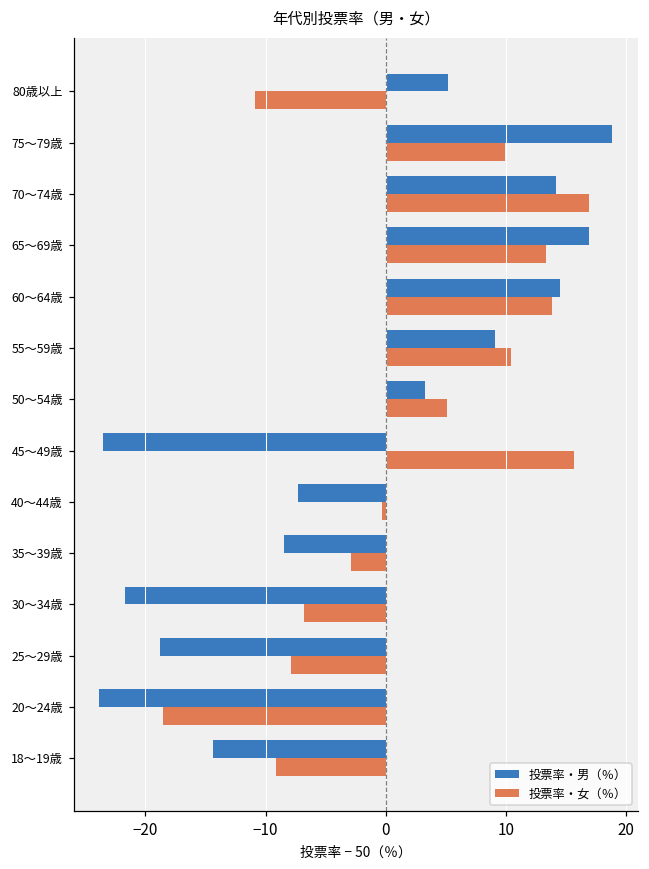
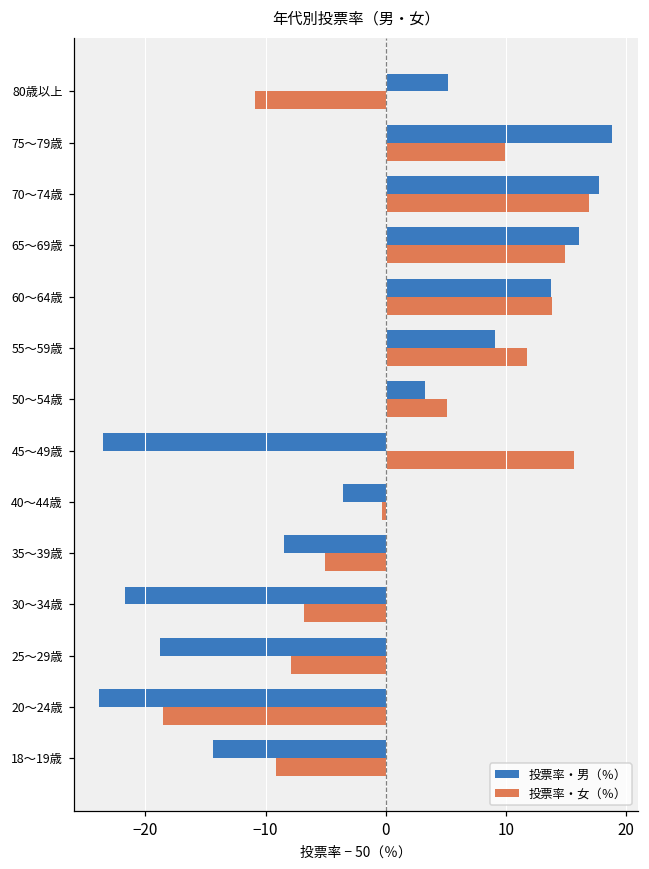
  {
    "投票率・男（％）": {
      "80歳以上": 5.2,
      "75～79歳": 18.8,
-     "70～74歳": 14.1,
-     "65～69歳": 16.9,
-     "60～64歳": 14.5,
+     "70～74歳": 17.7,
+     "65～69歳": 16.0,
+     "60～64歳": 13.7,
      "55～59歳": 9.1,
      "50～54歳": 3.2,
      "45～49歳": -23.5,
-     "40～44歳": -7.3,
+     "40～44歳": -3.6,
      "35～39歳": -8.5,
      "30～34歳": -21.7,
      "25～29歳": -18.8,
      "20～24歳": -23.9,
      "18～19歳": -14.4
    },
    "投票率・女（％）": {
      "80歳以上": -10.9,
      "75～79歳": 10.0,
      "70～74歳": 16.9,
-     "65～69歳": 13.4,
+     "65～69歳": 14.9,
      "60～64歳": 13.8,
-     "55～59歳": 10.4,
+     "55～59歳": 11.8,
      "50～54歳": 5.1,
      "45～49歳": 15.7,
      "40～44歳": -0.4,
-     "35～39歳": -2.9,
+     "35～39歳": -5.1,
      "30～34歳": -6.8,
      "25～29歳": -7.9,
      "20～24歳": -18.5,
      "18～19歳": -9.1
    }
  }
